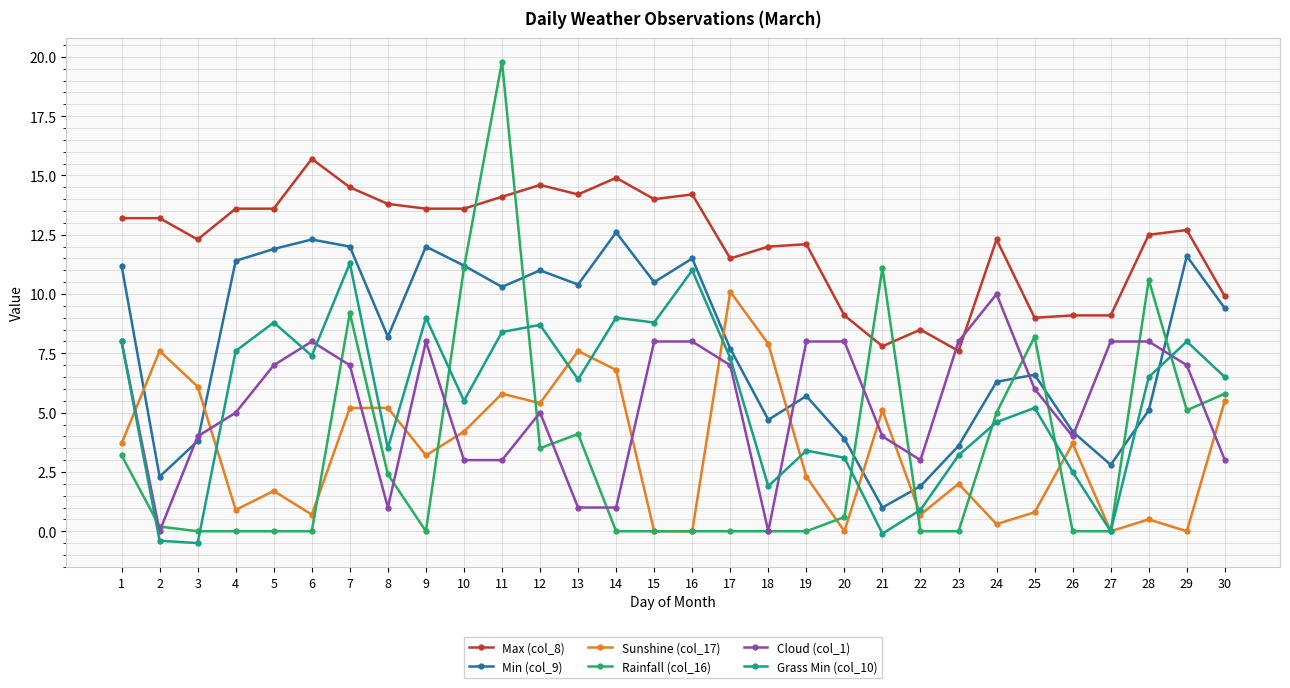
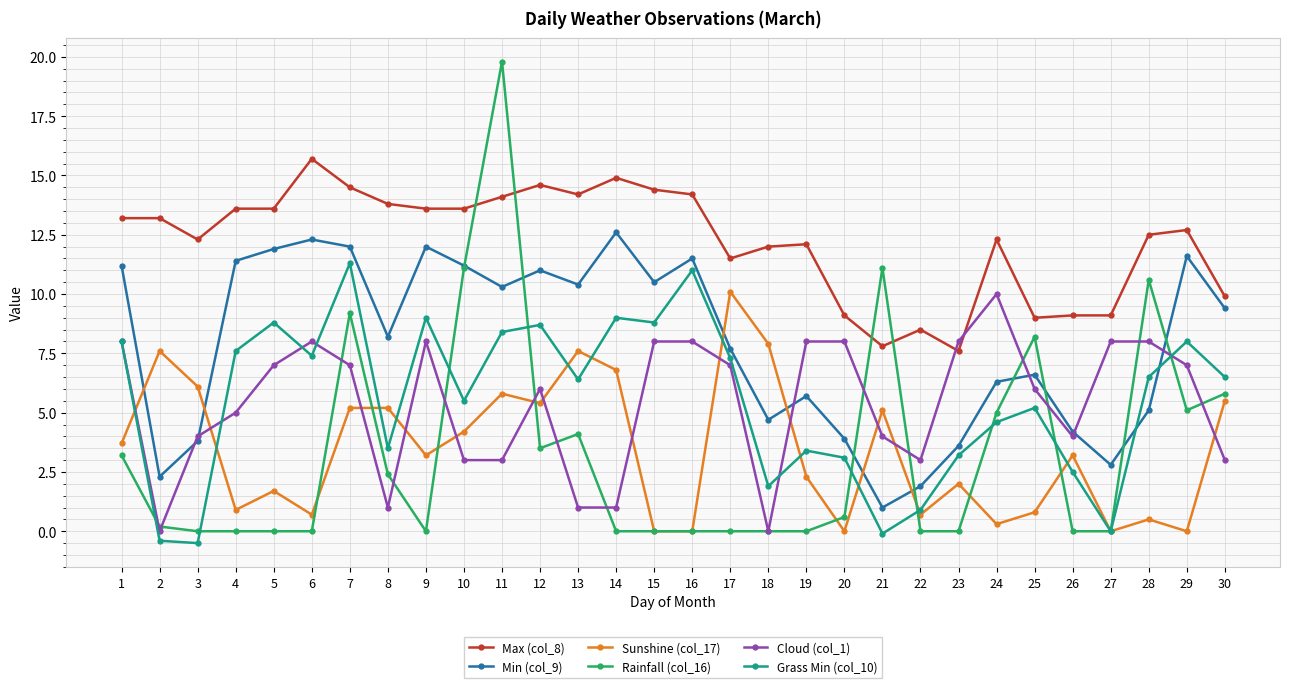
  {
    "Max (col_8)": {
      "1": 13.2,
      "2": 13.2,
      "3": 12.3,
      "4": 13.6,
      "5": 13.6,
      "6": 15.7,
      "7": 14.5,
      "8": 13.8,
      "9": 13.6,
      "10": 13.6,
      "11": 14.1,
      "12": 14.6,
      "13": 14.2,
      "14": 14.9,
-     "15": 14.0,
+     "15": 14.4,
      "16": 14.2,
      "17": 11.5,
      "18": 12.0,
      "19": 12.1,
      "20": 9.1,
      "21": 7.8,
      "22": 8.5,
      "23": 7.6,
      "24": 12.3,
      "25": 9.0,
      "26": 9.1,
      "27": 9.1,
      "28": 12.5,
      "29": 12.7,
      "30": 9.9
    },
    "Sunshine (col_17)": {
      "1": 3.7,
      "2": 7.6,
      "3": 6.1,
      "4": 0.9,
      "5": 1.7,
      "6": 0.7,
      "7": 5.2,
      "8": 5.2,
      "9": 3.2,
      "10": 4.2,
      "11": 5.8,
      "12": 5.4,
      "13": 7.6,
      "14": 6.8,
      "17": 10.1,
      "18": 7.9,
      "19": 2.3,
      "20": 0.0,
      "21": 5.1,
      "22": 0.7,
      "23": 2.0,
      "24": 0.3,
      "25": 0.8,
-     "26": 3.7,
+     "26": 3.2,
      "28": 0.5,
      "29": 0.0,
      "30": 5.5
    },
    "Cloud (col_1)": {
      "2": 0,
      "3": 4,
      "4": 5,
      "5": 7,
      "6": 8,
      "7": 7,
      "8": 1,
      "9": 8,
      "10": 3,
      "11": 3,
-     "12": 5,
+     "12": 6,
      "13": 1,
      "14": 1,
      "15": 8,
      "16": 8,
      "17": 7,
      "19": 8,
      "20": 8,
      "21": 4,
      "22": 3,
      "23": 8,
      "24": 10,
      "25": 6,
      "26": 4,
      "27": 8,
      "28": 8,
      "29": 7,
      "30": 3
    }
  }
